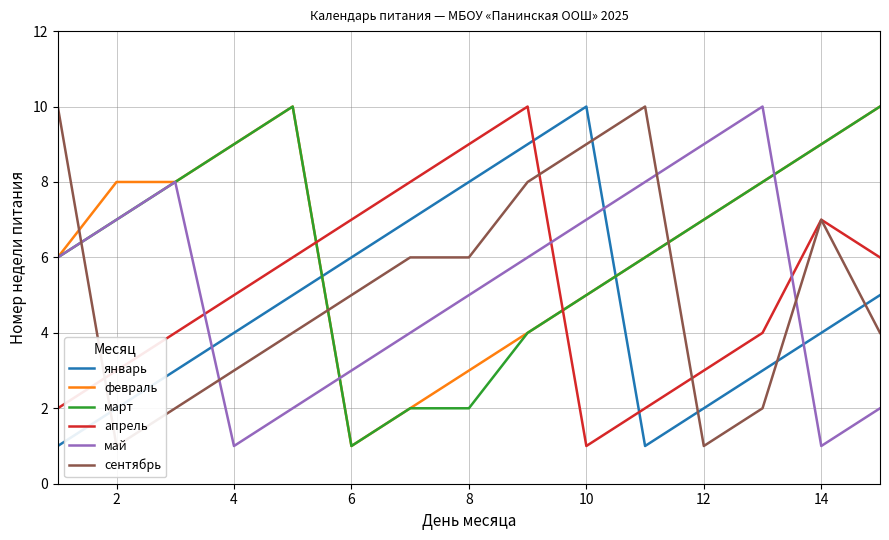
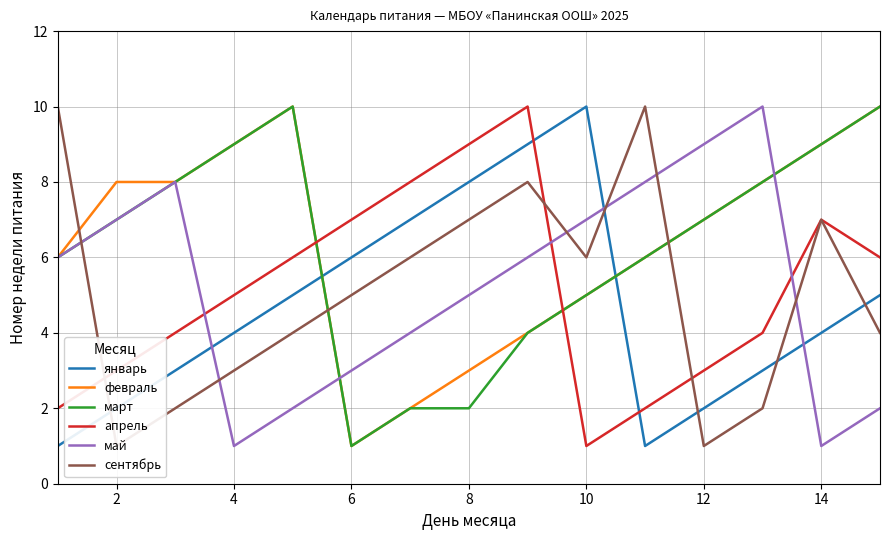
  {
    "январь": {
      "4": 4,
      "6": 6,
      "8": 8,
      "10": 10,
      "12": 2,
      "14": 4
    },
    "февраль": {
      "2": 8,
      "8": 3
    },
    "март": {
      "8": 2
    },
    "апрель": {
      "4": 5,
      "6": 7,
      "8": 9,
      "10": 1,
      "12": 3
    },
    "май": {
      "4": 1,
      "6": 3,
      "8": 5,
      "10": 7,
      "12": 9,
      "14": 1
    },
    "сентябрь": {
      "4": 3,
      "6": 5,
-     "8": 6,
-     "10": 9,
+     "8": 7,
+     "10": 6,
      "12": 1
    }
  }
